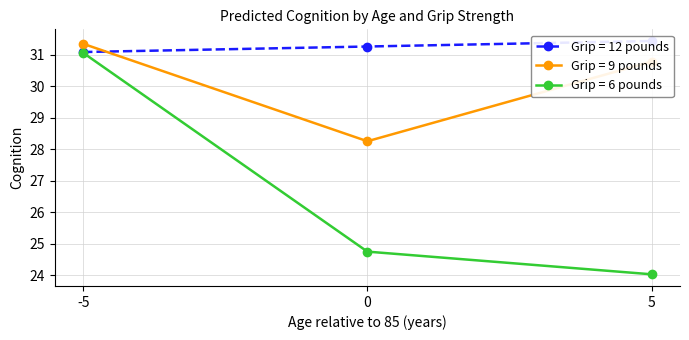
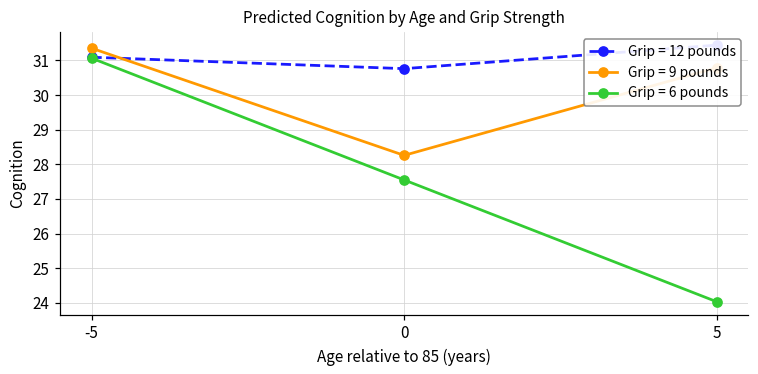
  {
    "Grip = 12 pounds": {
-     "0": 31.3
+     "0": 30.8
    },
    "Grip = 9 pounds": {
      "-5": 31.4,
      "0": 28.3
    },
    "Grip = 6 pounds": {
-     "0": 24.8,
+     "0": 27.5,
      "5": 24.0
    }
  }
